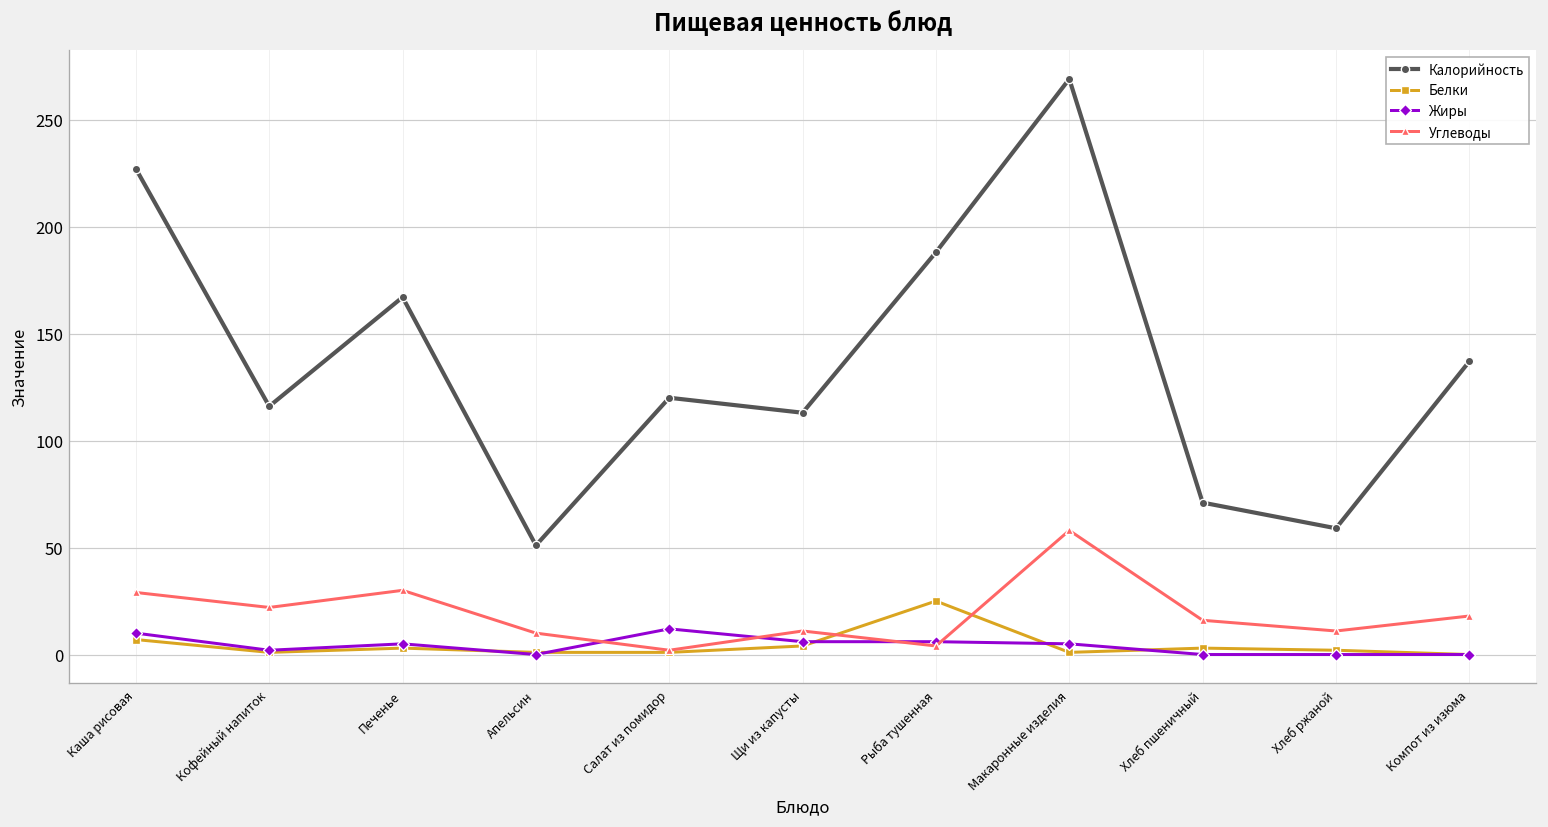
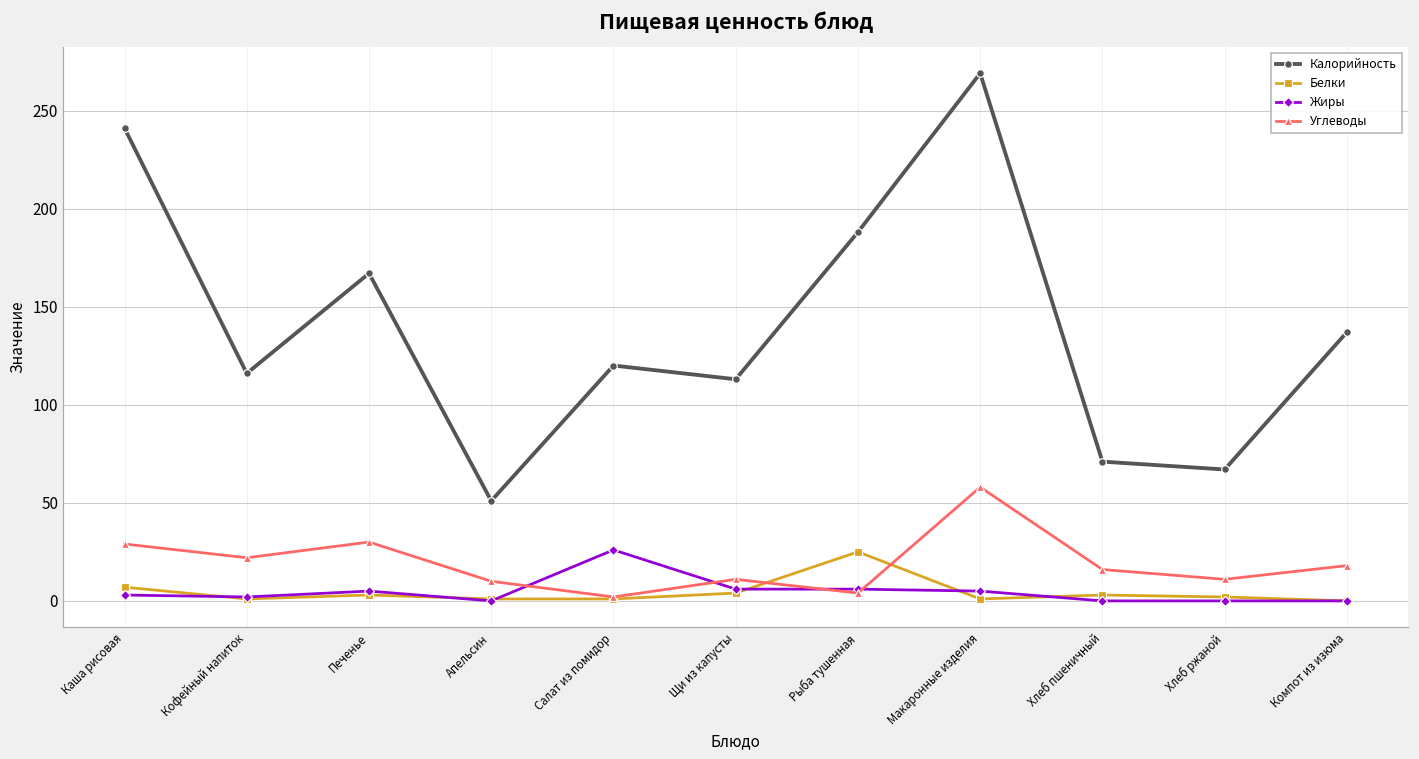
  {
    "Калорийность": {
-     "Каша рисовая": 227,
+     "Каша рисовая": 241,
      "Кофейный напиток": 116,
      "Печенье": 167,
      "Апельсин": 51,
      "Салат из помидор": 120,
      "Щи из капусты": 113,
      "Рыба тушенная": 188,
      "Макаронные изделия": 269,
      "Хлеб пшеничный": 71,
-     "Хлеб ржаной": 59,
+     "Хлеб ржаной": 67,
      "Компот из изюма": 137
    },
    "Белки": {
      "Каша рисовая": 7,
      "Печенье": 3,
      "Щи из капусты": 4,
      "Рыба тушенная": 25,
      "Макаронные изделия": 1,
      "Хлеб пшеничный": 3,
      "Хлеб ржаной": 2
    },
    "Жиры": {
-     "Каша рисовая": 10,
+     "Каша рисовая": 3,
      "Печенье": 5,
-     "Салат из помидор": 12,
+     "Салат из помидор": 26,
      "Щи из капусты": 6,
      "Рыба тушенная": 6,
      "Макаронные изделия": 5,
      "Хлеб пшеничный": 0,
      "Хлеб ржаной": 0
    },
    "Углеводы": {
      "Каша рисовая": 29,
      "Кофейный напиток": 22,
      "Печенье": 30,
      "Апельсин": 10,
      "Щи из капусты": 11,
      "Рыба тушенная": 4,
      "Макаронные изделия": 58,
      "Хлеб пшеничный": 16,
      "Хлеб ржаной": 11,
      "Компот из изюма": 18
    }
  }
